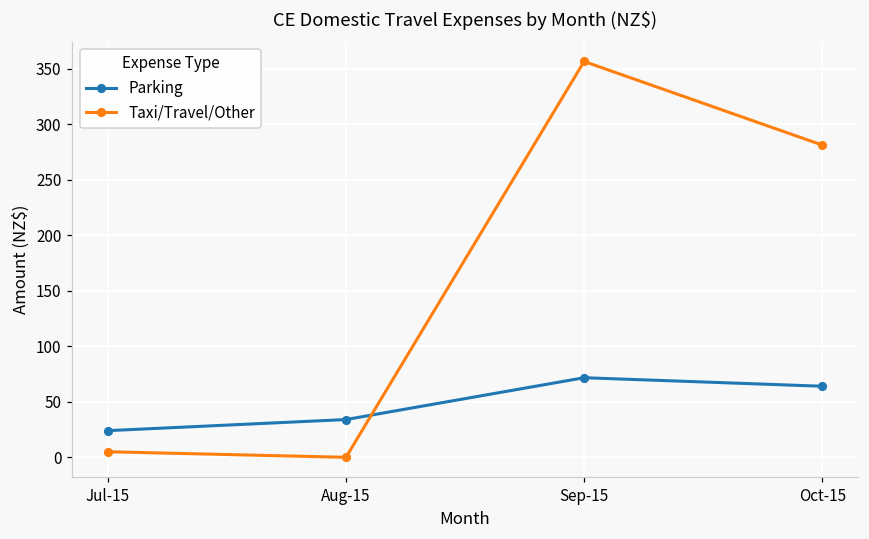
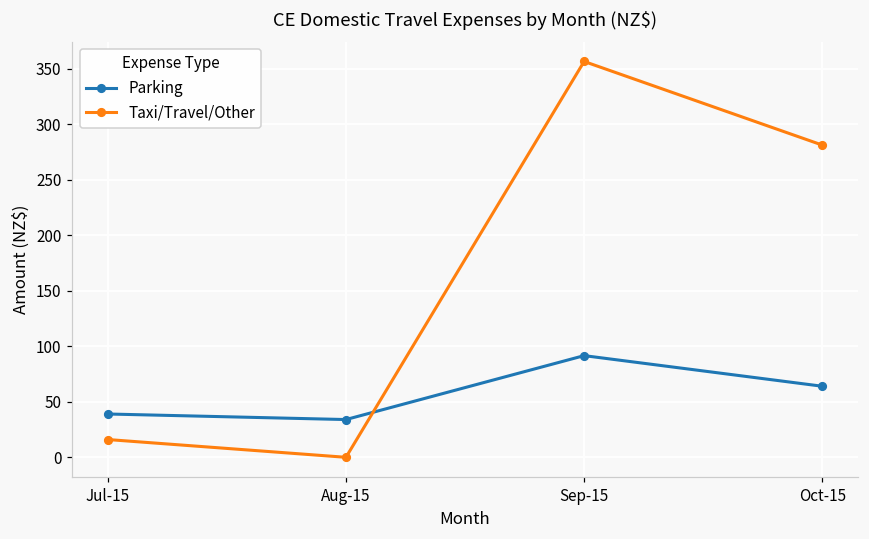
  {
    "Parking": {
-     "Jul-15": 24,
+     "Jul-15": 39,
      "Aug-15": 34,
-     "Sep-15": 72,
+     "Sep-15": 92,
      "Oct-15": 64
    },
    "Taxi/Travel/Other": {
-     "Jul-15": 5,
+     "Jul-15": 16,
      "Aug-15": 0,
      "Sep-15": 357,
      "Oct-15": 281
    }
  }
